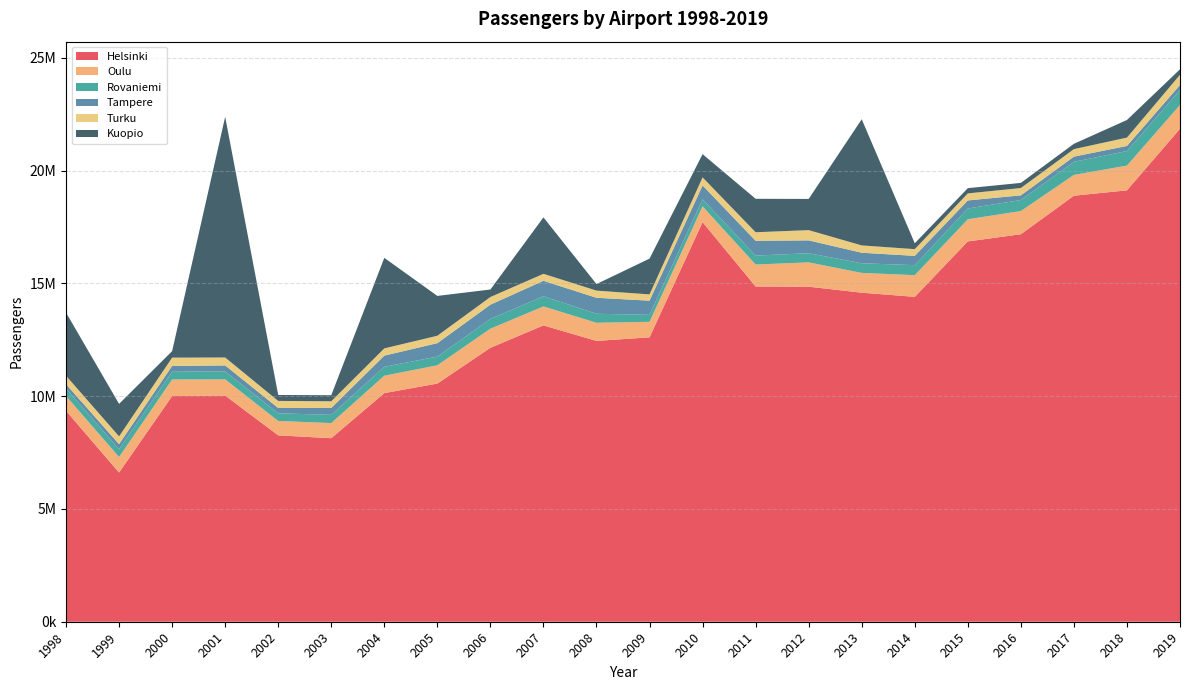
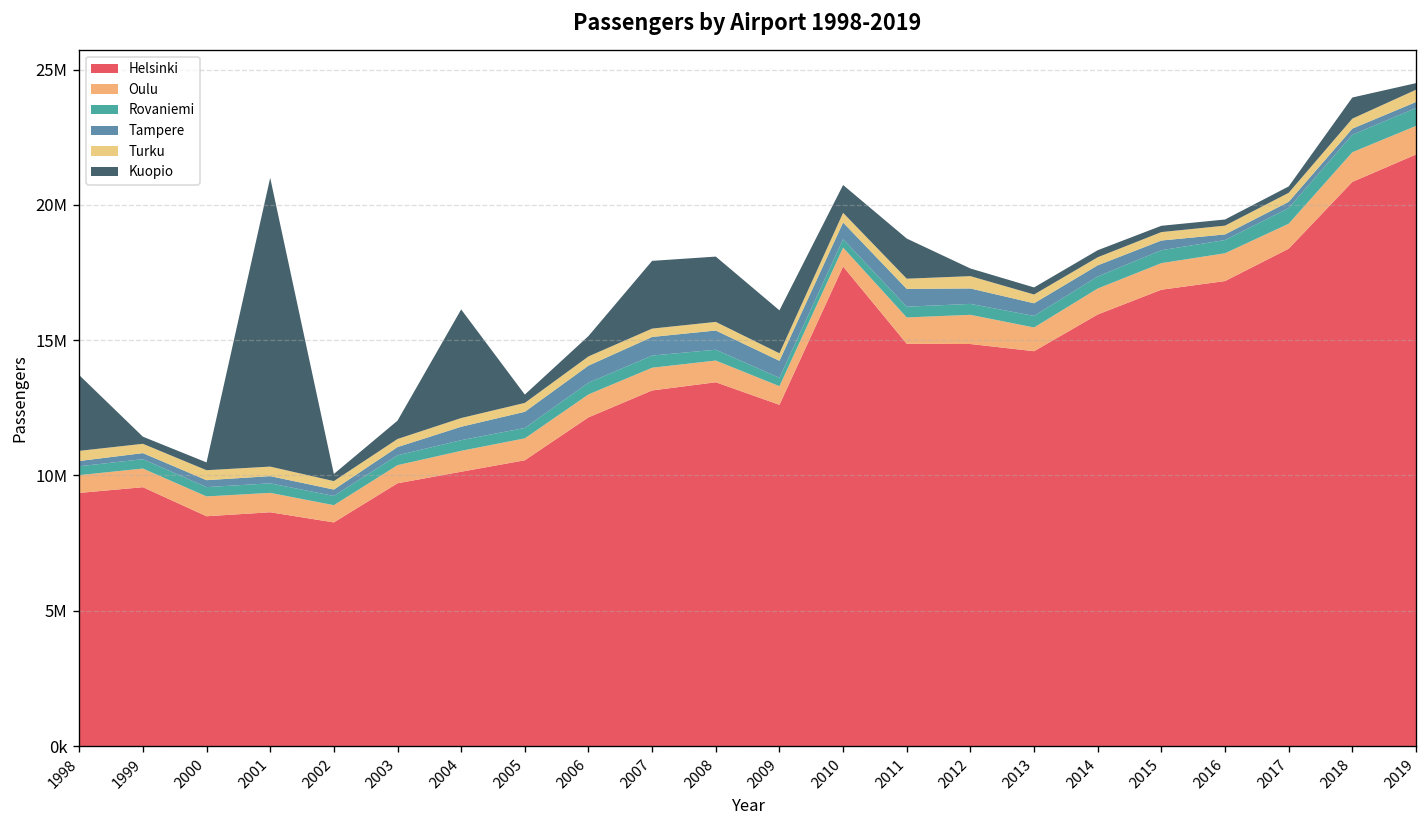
  {
    "Helsinki": {
      "1998": 9400000,
-     "1999": 6600000,
-     "2000": 10000000,
-     "2001": 10000000,
+     "1999": 9600000,
+     "2000": 8500000,
+     "2001": 8600000,
      "2002": 8300000,
-     "2003": 8100000,
+     "2003": 9700000,
      "2004": 10100000,
      "2005": 10600000,
      "2006": 12100000,
      "2007": 13100000,
-     "2008": 12500000,
+     "2008": 13400000,
      "2009": 12600000,
      "2010": 17700000,
      "2011": 14900000,
      "2012": 14900000,
      "2013": 14600000,
-     "2014": 14400000,
+     "2014": 15900000,
      "2015": 16900000,
      "2016": 17200000,
-     "2017": 18900000,
-     "2018": 19100000,
+     "2017": 18400000,
+     "2018": 20800000,
      "2019": 21900000
    },
    "Kuopio": {
      "1998": 2800000,
-     "1999": 1400000,
+     "1999": 300000,
      "2000": 300000,
      "2001": 10700000,
      "2002": 300000,
-     "2003": 300000,
+     "2003": 700000,
      "2004": 4000000,
-     "2005": 1800000,
-     "2006": 300000,
+     "2005": 300000,
+     "2006": 800000,
      "2007": 2500000,
-     "2008": 300000,
+     "2008": 2400000,
      "2009": 1600000,
      "2010": 1000000,
      "2011": 1500000,
-     "2012": 1400000,
-     "2013": 5600000,
+     "2012": 300000,
+     "2013": 300000,
      "2014": 300000,
      "2015": 200000,
      "2016": 200000,
      "2017": 200000,
      "2018": 800000,
      "2019": 200000
    }
  }
